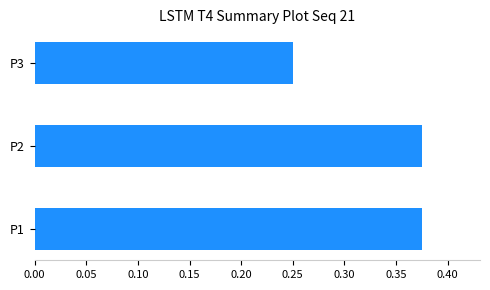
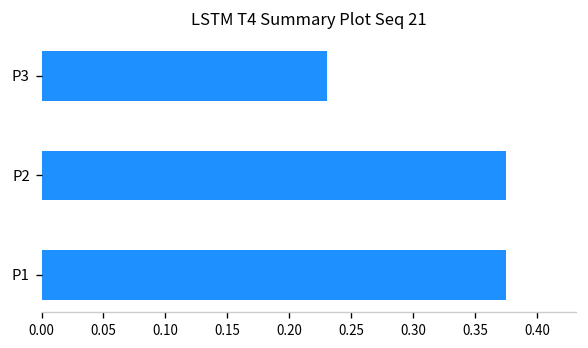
  {
-   "P3": 0.25,
+   "P3": 0.23,
    "P2": 0.375,
    "P1": 0.375
  }
